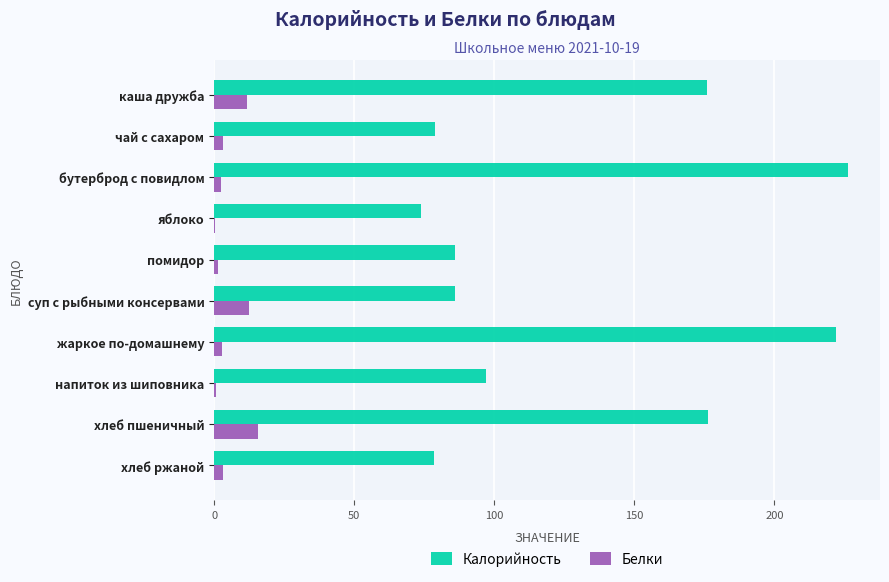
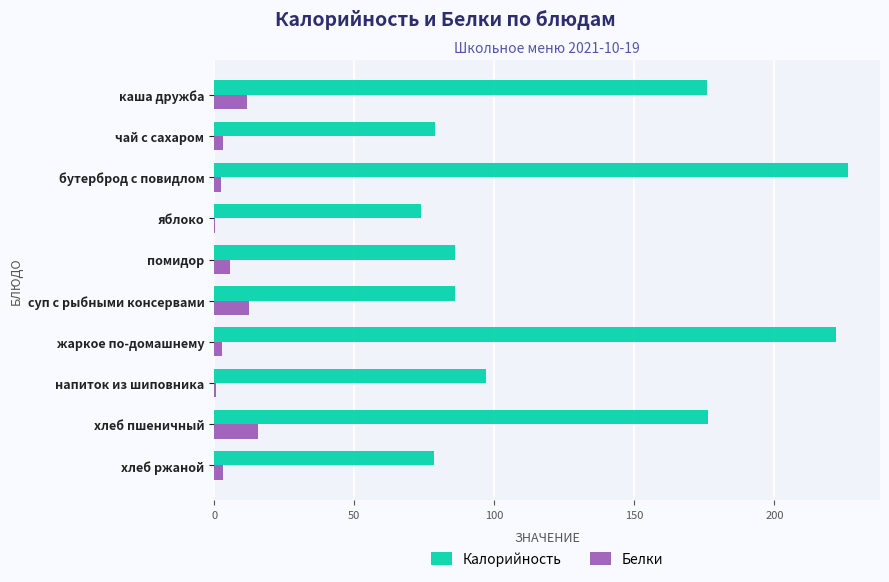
  {
    "Калорийность": {
      "каша дружба": 176,
      "чай с сахаром": 79,
      "бутерброд с повидлом": 226,
      "яблоко": 74,
      "помидор": 86,
      "суп с рыбными консервами": 86,
      "жаркое по-домашнему": 222,
      "напиток из шиповника": 97,
      "хлеб пшеничный": 176,
      "хлеб ржаной": 78
    },
    "Белки": {
      "каша дружба": 12,
      "чай с сахаром": 3,
      "бутерброд с повидлом": 2,
-     "помидор": 1,
+     "помидор": 6,
      "суп с рыбными консервами": 12,
      "жаркое по-домашнему": 3,
      "хлеб пшеничный": 16,
      "хлеб ржаной": 3
    }
  }
